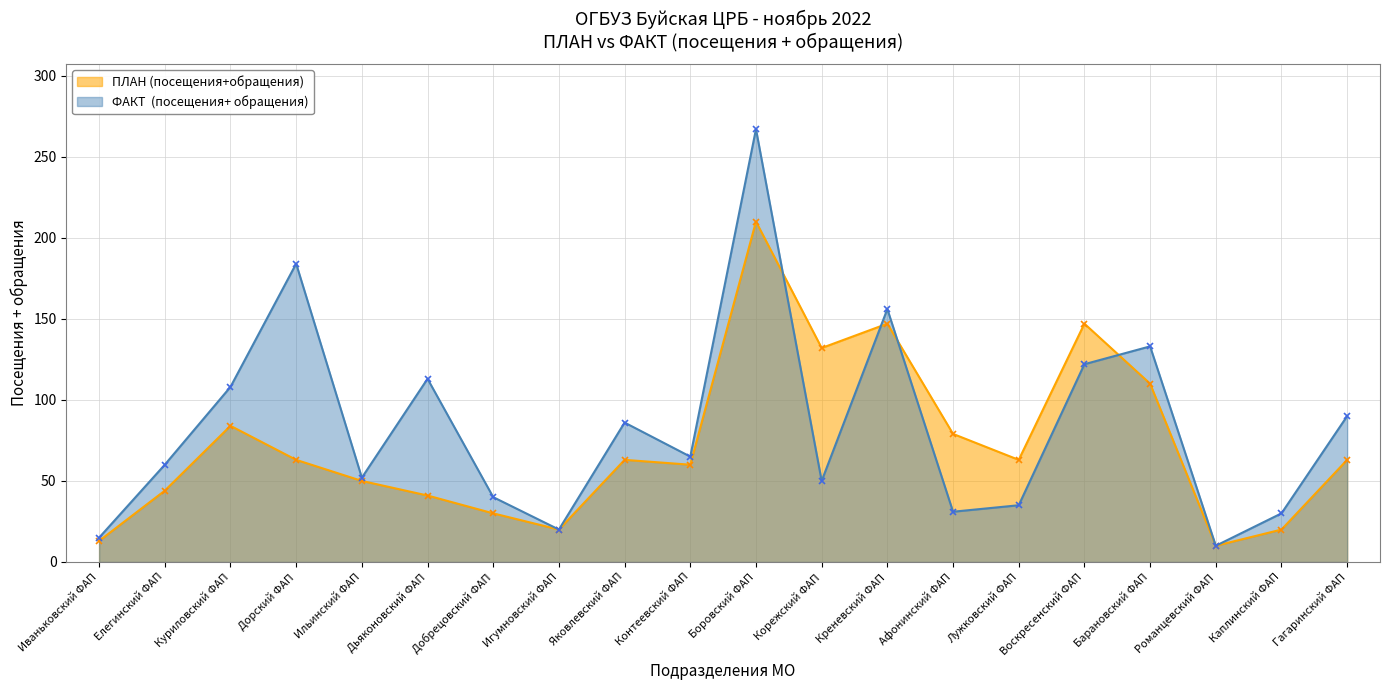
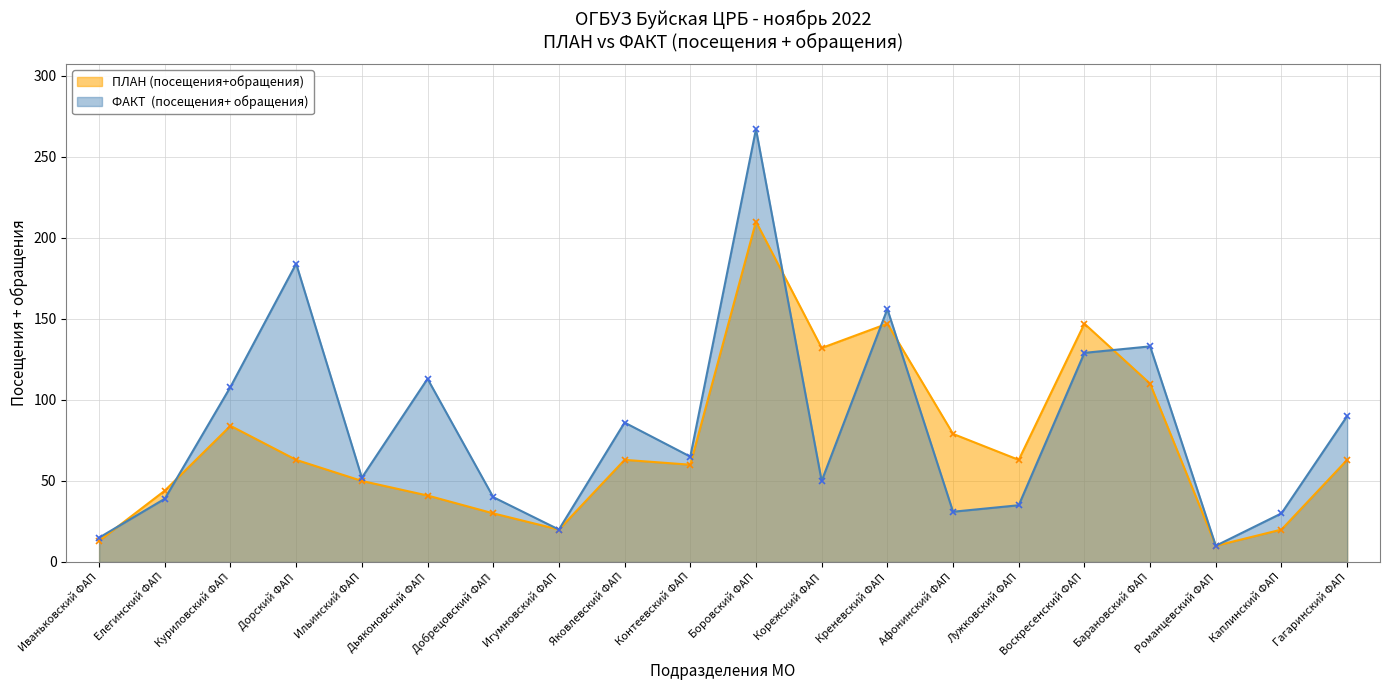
  {
    "ПЛАН (посещения+обращения)": {
      "Иваньковский ФАП": 13,
      "Елегинский ФАП": 44,
      "Куриловский ФАП": 84,
      "Дорский ФАП": 63,
      "Ильинский ФАП": 50,
      "Дьяконовский ФАП": 41,
      "Добрецовский ФАП": 30,
      "Яковлевский ФАП": 63,
      "Контеевский ФАП": 60,
      "Боровский ФАП": 210,
      "Корежский ФАП": 132,
      "Креневский ФАП": 147,
      "Афонинский ФАП": 79,
      "Лужковский ФАП": 63,
      "Воскресенский ФАП": 147,
      "Барановский ФАП": 110,
      "Каплинский ФАП": 20,
      "Гагаринский ФАП": 63
    },
    "ФАКТ (посещения+ обращения)": {
      "Иваньковский ФАП": 15,
-     "Елегинский ФАП": 60,
+     "Елегинский ФАП": 39,
      "Куриловский ФАП": 108,
      "Дорский ФАП": 184,
      "Ильинский ФАП": 52,
      "Дьяконовский ФАП": 113,
      "Добрецовский ФАП": 40,
      "Яковлевский ФАП": 86,
      "Контеевский ФАП": 65,
      "Боровский ФАП": 267,
      "Корежский ФАП": 50,
      "Креневский ФАП": 156,
      "Афонинский ФАП": 31,
      "Лужковский ФАП": 35,
-     "Воскресенский ФАП": 122,
+     "Воскресенский ФАП": 129,
      "Барановский ФАП": 133,
      "Каплинский ФАП": 30,
      "Гагаринский ФАП": 90
    }
  }
